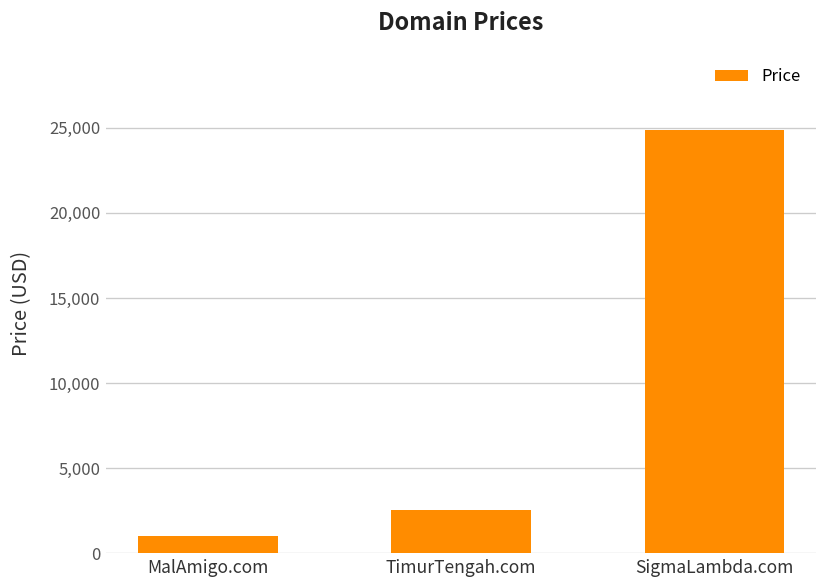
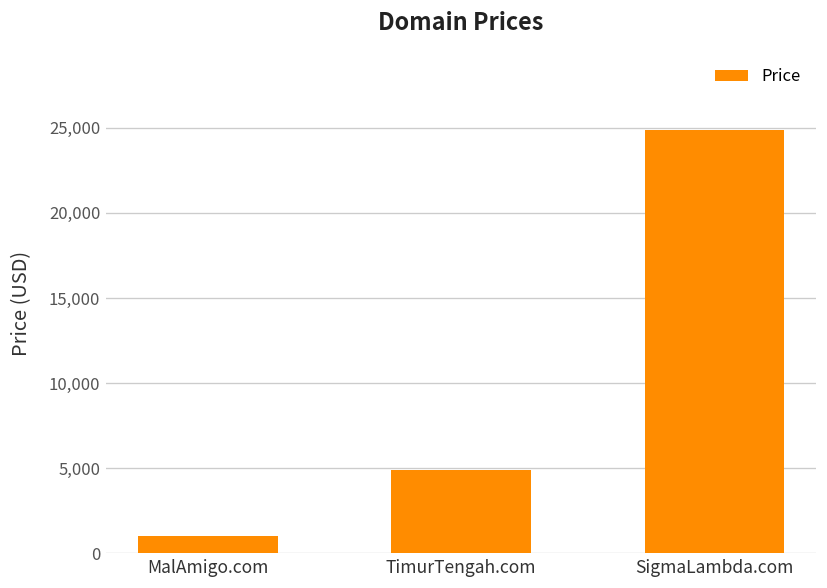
  {
    "MalAmigo.com": "1,000",
-   "TimurTengah.com": "2,600",
+   "TimurTengah.com": "4,900",
    "SigmaLambda.com": "24,900"
  }
